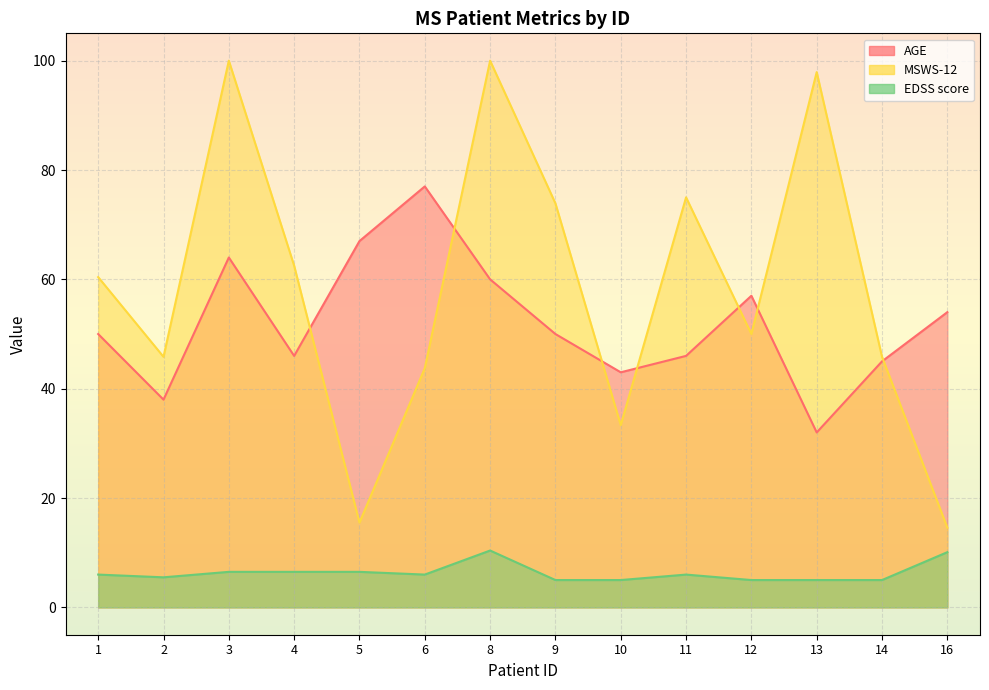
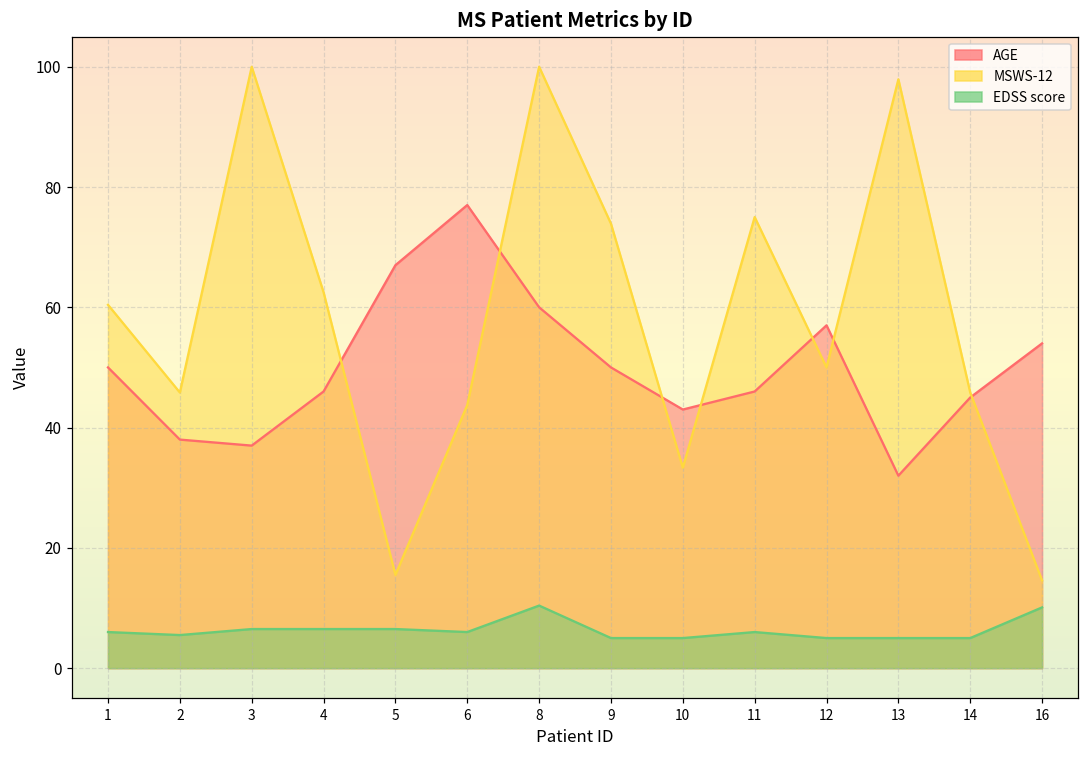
  {
    "AGE": {
      "1": 50,
      "2": 38,
-     "3": 64,
+     "3": 37,
      "4": 46,
      "5": 67,
      "6": 77,
      "8": 60,
      "9": 50,
      "10": 43,
      "11": 46,
      "12": 57,
      "13": 32,
      "14": 45,
      "16": 54
    },
    "MSWS-12": {
      "1": 60,
      "2": 46,
      "3": 100,
      "4": 63,
      "5": 16,
      "6": 44,
      "8": 100,
      "9": 74,
      "10": 33,
      "11": 75,
      "12": 50,
      "13": 98,
      "14": 46,
      "16": 15
    },
    "EDSS score": {
      "1": 6,
      "2": 6,
      "3": 7,
      "4": 7,
      "5": 7,
      "6": 6,
      "8": 10,
      "9": 5,
      "10": 5,
      "11": 6,
      "12": 5,
      "13": 5,
      "14": 5,
      "16": 10
    }
  }
